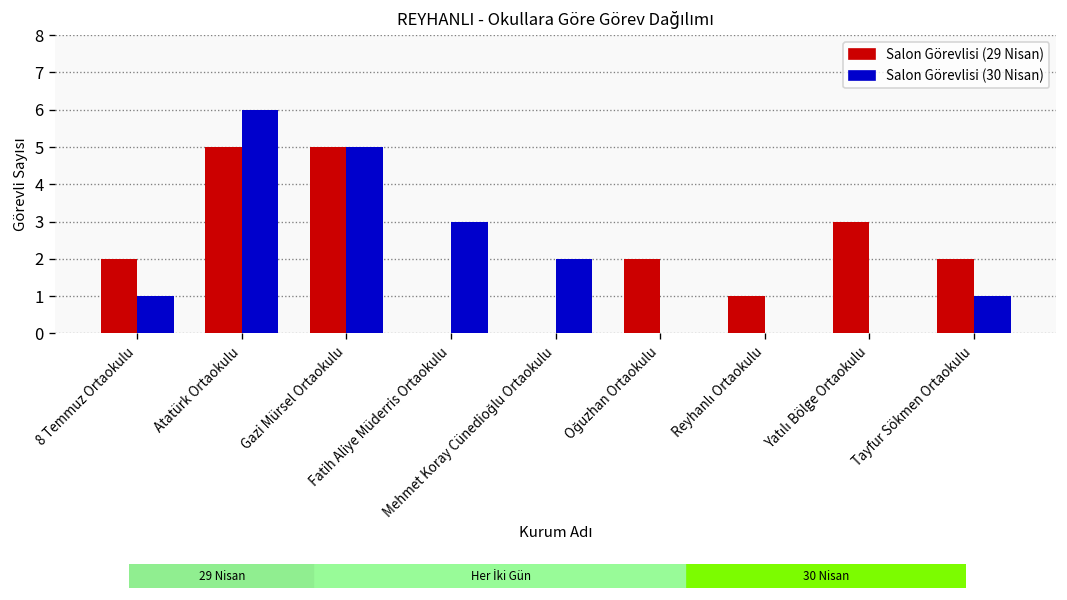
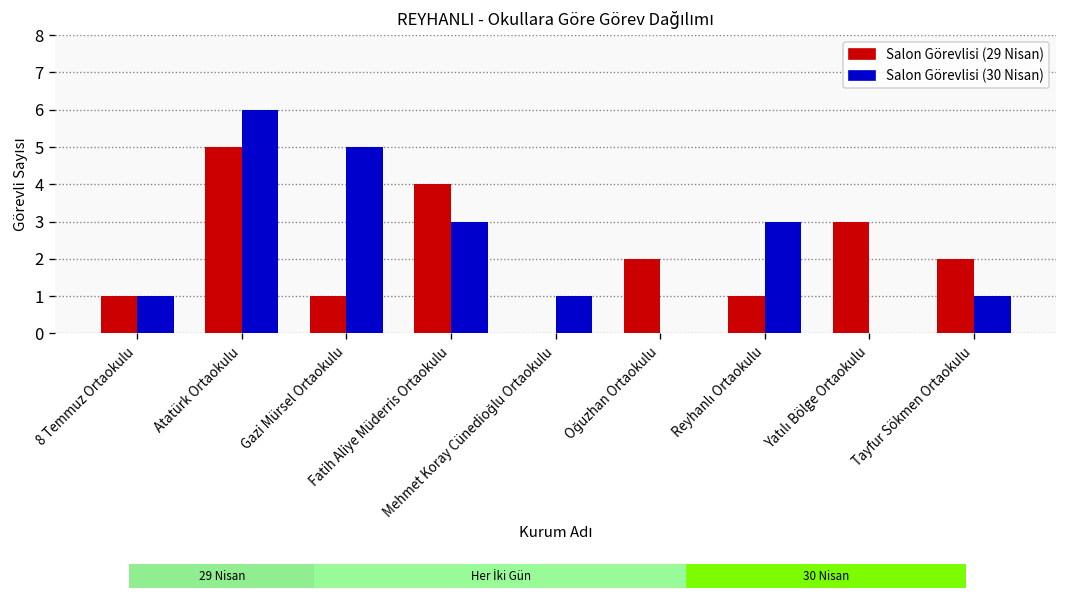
  {
    "Salon Görevlisi (29 Nisan)": {
-     "8 Temmuz Ortaokulu": 2,
+     "8 Temmuz Ortaokulu": 1,
      "Atatürk Ortaokulu": 5,
-     "Gazi Mürsel Ortaokulu": 5,
-     "Fatih Aliye Müderris Ortaokulu": 0,
+     "Gazi Mürsel Ortaokulu": 1,
+     "Fatih Aliye Müderris Ortaokulu": 4,
      "Mehmet Koray Cünedioğlu Ortaokulu": 0,
      "Oğuzhan Ortaokulu": 2,
      "Reyhanlı Ortaokulu": 1,
      "Yatılı Bölge Ortaokulu": 3,
      "Tayfur Sökmen Ortaokulu": 2
    },
    "Salon Görevlisi (30 Nisan)": {
      "8 Temmuz Ortaokulu": 1,
      "Atatürk Ortaokulu": 6,
      "Gazi Mürsel Ortaokulu": 5,
      "Fatih Aliye Müderris Ortaokulu": 3,
-     "Mehmet Koray Cünedioğlu Ortaokulu": 2,
+     "Mehmet Koray Cünedioğlu Ortaokulu": 1,
      "Oğuzhan Ortaokulu": 0,
-     "Reyhanlı Ortaokulu": 0,
+     "Reyhanlı Ortaokulu": 3,
      "Yatılı Bölge Ortaokulu": 0,
      "Tayfur Sökmen Ortaokulu": 1
    }
  }
